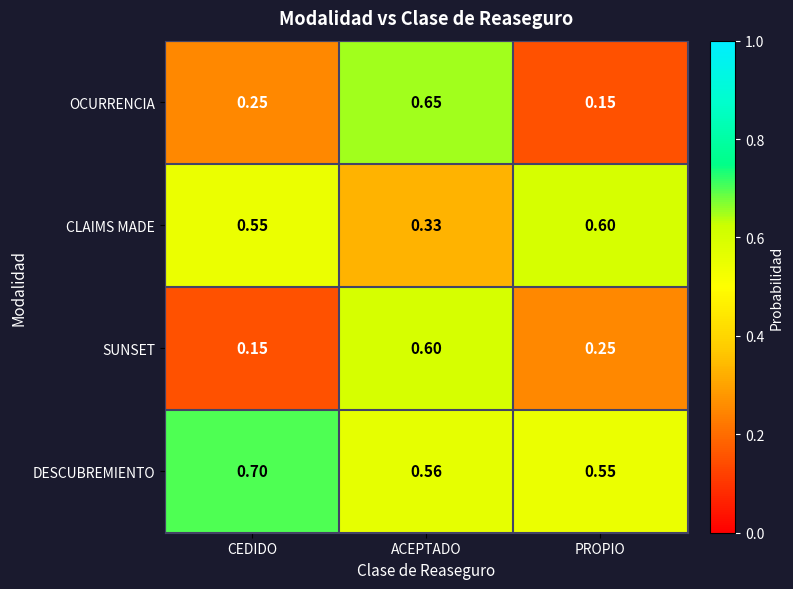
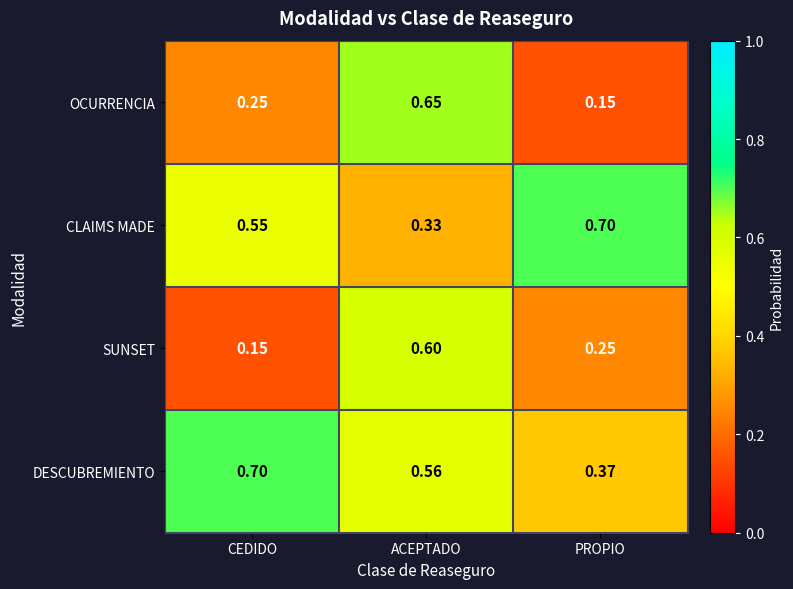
  {
    "OCURRENCIA": {
      "CEDIDO": 0.25,
      "ACEPTADO": 0.65,
      "PROPIO": 0.15
    },
    "CLAIMS MADE": {
      "CEDIDO": 0.55,
      "ACEPTADO": 0.33,
-     "PROPIO": 0.60
+     "PROPIO": 0.70
    },
    "SUNSET": {
      "CEDIDO": 0.15,
      "ACEPTADO": 0.60,
      "PROPIO": 0.25
    },
    "DESCUBREMIENTO": {
      "CEDIDO": 0.70,
      "ACEPTADO": 0.56,
-     "PROPIO": 0.55
+     "PROPIO": 0.37
    }
  }
